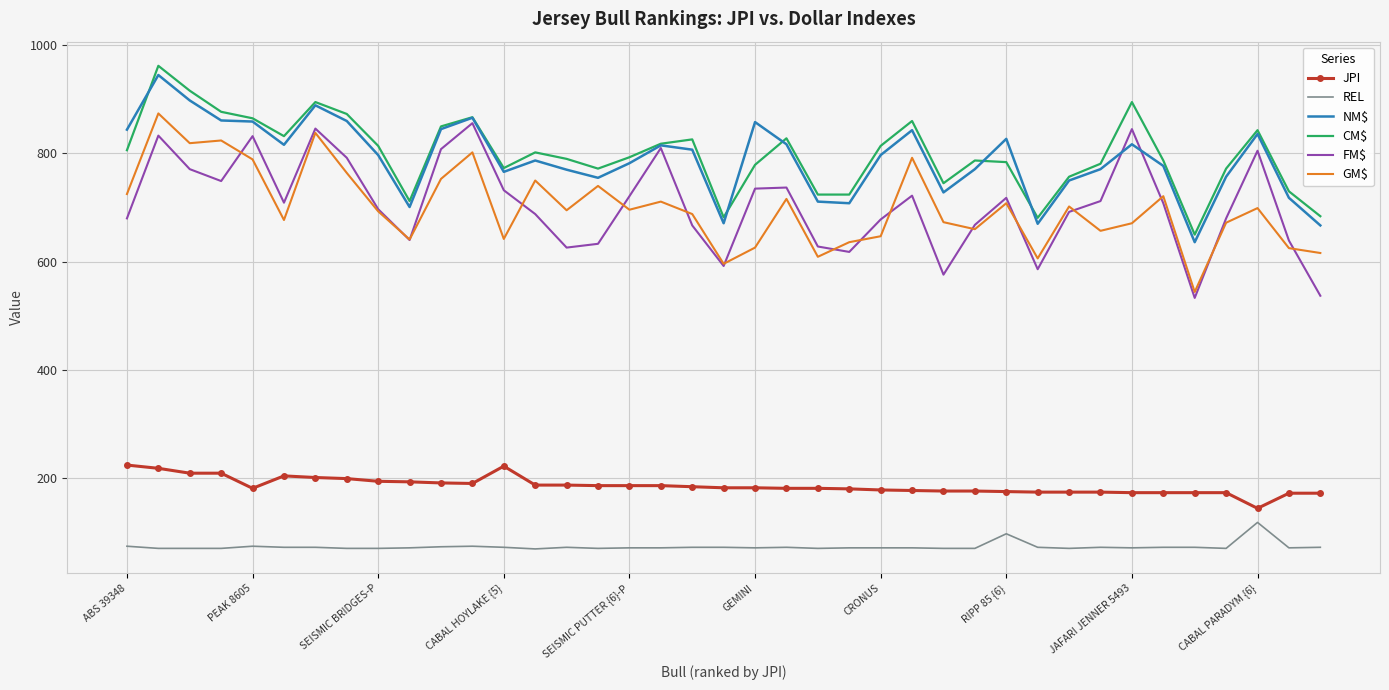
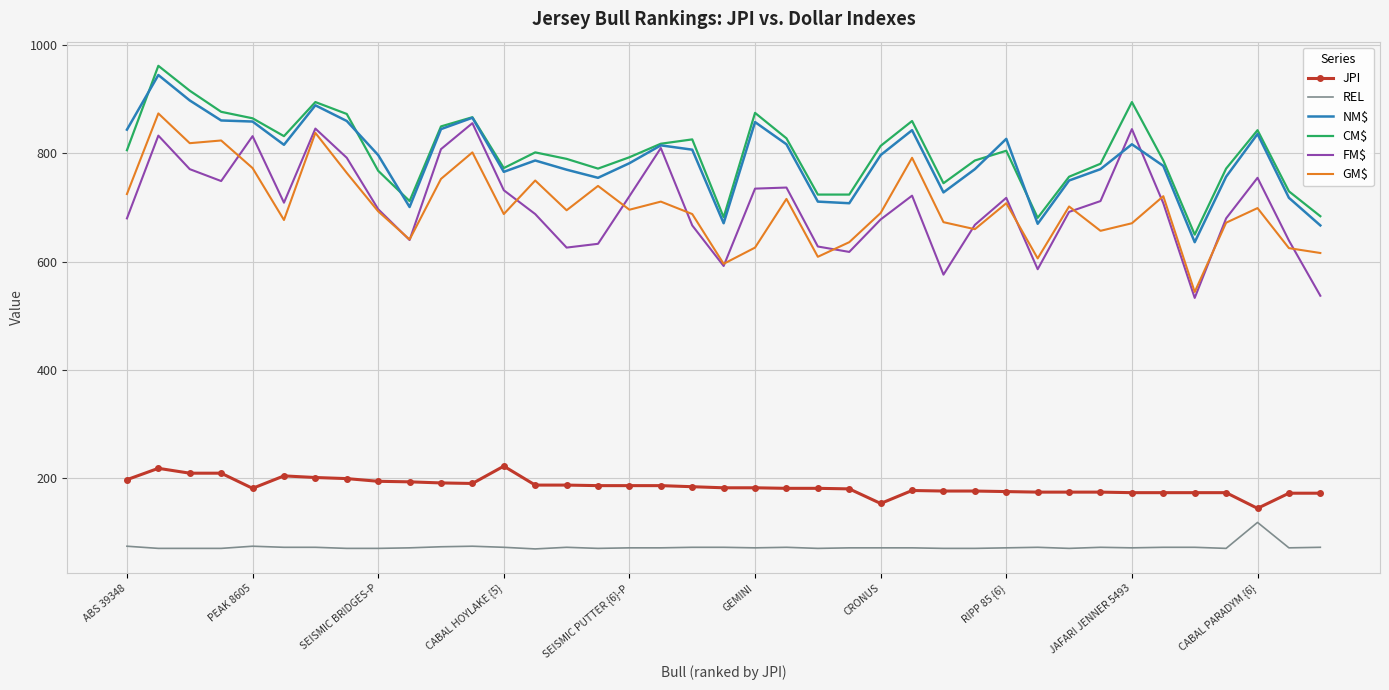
  {
    "JPI": {
-     "ABS 39348": 220,
+     "ABS 39348": 200,
      "PEAK 8605": 180,
      "SEISMIC BRIDGES-P": 190,
      "CABAL HOYLAKE {5}": 220,
      "SEISMIC PUTTER {6}-P": 190,
      "GEMINI": 180,
-     "CRONUS": 180,
+     "CRONUS": 150,
      "RIPP 85 {6}": 180,
      "JAFARI JENNER 5493": 170,
      "CABAL PARADYM {6}": 140
    },
    "REL": {
      "ABS 39348": 70,
      "PEAK 8605": 70,
      "SEISMIC BRIDGES-P": 70,
      "CABAL HOYLAKE {5}": 70,
      "SEISMIC PUTTER {6}-P": 70,
      "GEMINI": 70,
      "CRONUS": 70,
-     "RIPP 85 {6}": 100,
+     "RIPP 85 {6}": 70,
      "JAFARI JENNER 5493": 70,
      "CABAL PARADYM {6}": 120
    },
    "NM$": {
      "ABS 39348": 840,
      "PEAK 8605": 860,
      "SEISMIC BRIDGES-P": 800,
      "CABAL HOYLAKE {5}": 770,
      "SEISMIC PUTTER {6}-P": 780,
      "GEMINI": 860,
      "CRONUS": 800,
      "RIPP 85 {6}": 830,
      "JAFARI JENNER 5493": 820,
      "CABAL PARADYM {6}": 840
    },
    "CM$": {
      "ABS 39348": 810,
      "PEAK 8605": 870,
-     "SEISMIC BRIDGES-P": 810,
+     "SEISMIC BRIDGES-P": 770,
      "CABAL HOYLAKE {5}": 770,
      "SEISMIC PUTTER {6}-P": 790,
-     "GEMINI": 780,
+     "GEMINI": 880,
      "CRONUS": 810,
-     "RIPP 85 {6}": 780,
+     "RIPP 85 {6}": 810,
      "JAFARI JENNER 5493": 900,
      "CABAL PARADYM {6}": 840
    },
    "FM$": {
      "ABS 39348": 680,
      "PEAK 8605": 830,
      "CABAL HOYLAKE {5}": 730,
      "SEISMIC PUTTER {6}-P": 720,
      "GEMINI": 740,
      "CRONUS": 680,
      "RIPP 85 {6}": 720,
      "JAFARI JENNER 5493": 850,
-     "CABAL PARADYM {6}": 810
+     "CABAL PARADYM {6}": 760
    },
    "GM$": {
      "ABS 39348": 730,
-     "PEAK 8605": 790,
-     "CABAL HOYLAKE {5}": 640,
+     "PEAK 8605": 770,
+     "CABAL HOYLAKE {5}": 690,
      "SEISMIC PUTTER {6}-P": 700,
      "GEMINI": 630,
-     "CRONUS": 650,
+     "CRONUS": 690,
      "RIPP 85 {6}": 710,
      "JAFARI JENNER 5493": 670,
      "CABAL PARADYM {6}": 700
    }
  }
